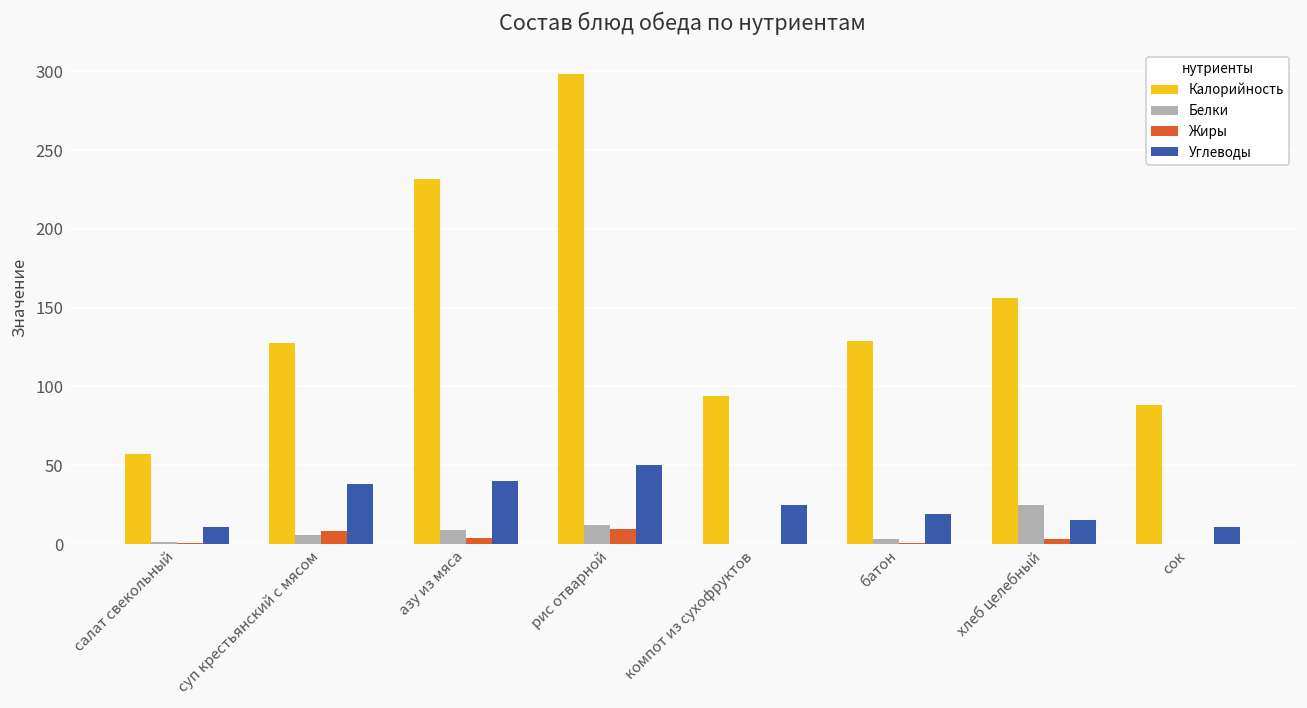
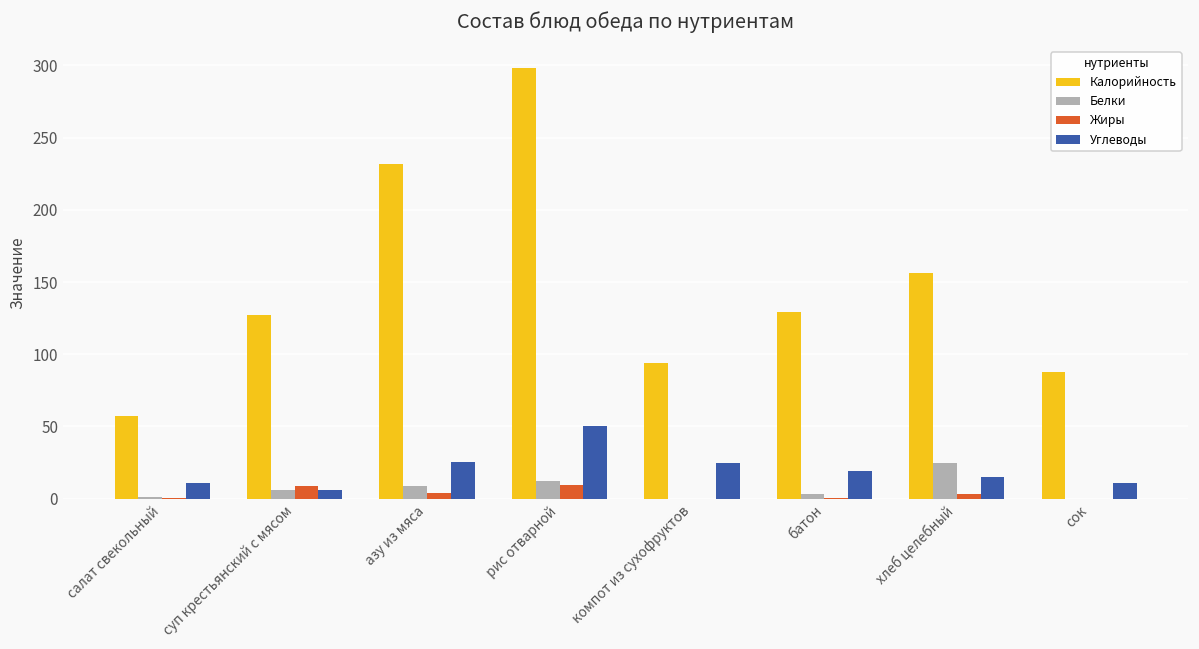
  {
    "Калорийность": {
      "салат свекольный": 57,
      "суп крестьянский с мясом": 127,
      "азу из мяса": 232,
      "рис отварной": 298,
      "компот из сухофруктов": 94,
      "батон": 129,
      "хлеб целебный": 156,
      "сок": 88
    },
    "Белки": {
      "суп крестьянский с мясом": 6,
      "азу из мяса": 9,
      "рис отварной": 12,
      "батон": 3,
      "хлеб целебный": 25,
      "сок": 0
    },
    "Жиры": {
      "суп крестьянский с мясом": 9,
      "азу из мяса": 4,
      "рис отварной": 10,
      "компот из сухофруктов": 0,
      "хлеб целебный": 3,
      "сок": 0
    },
    "Углеводы": {
      "салат свекольный": 11,
-     "суп крестьянский с мясом": 38,
-     "азу из мяса": 40,
+     "суп крестьянский с мясом": 6,
+     "азу из мяса": 26,
      "рис отварной": 50,
      "компот из сухофруктов": 25,
      "батон": 19,
      "хлеб целебный": 15,
      "сок": 11
    }
  }
